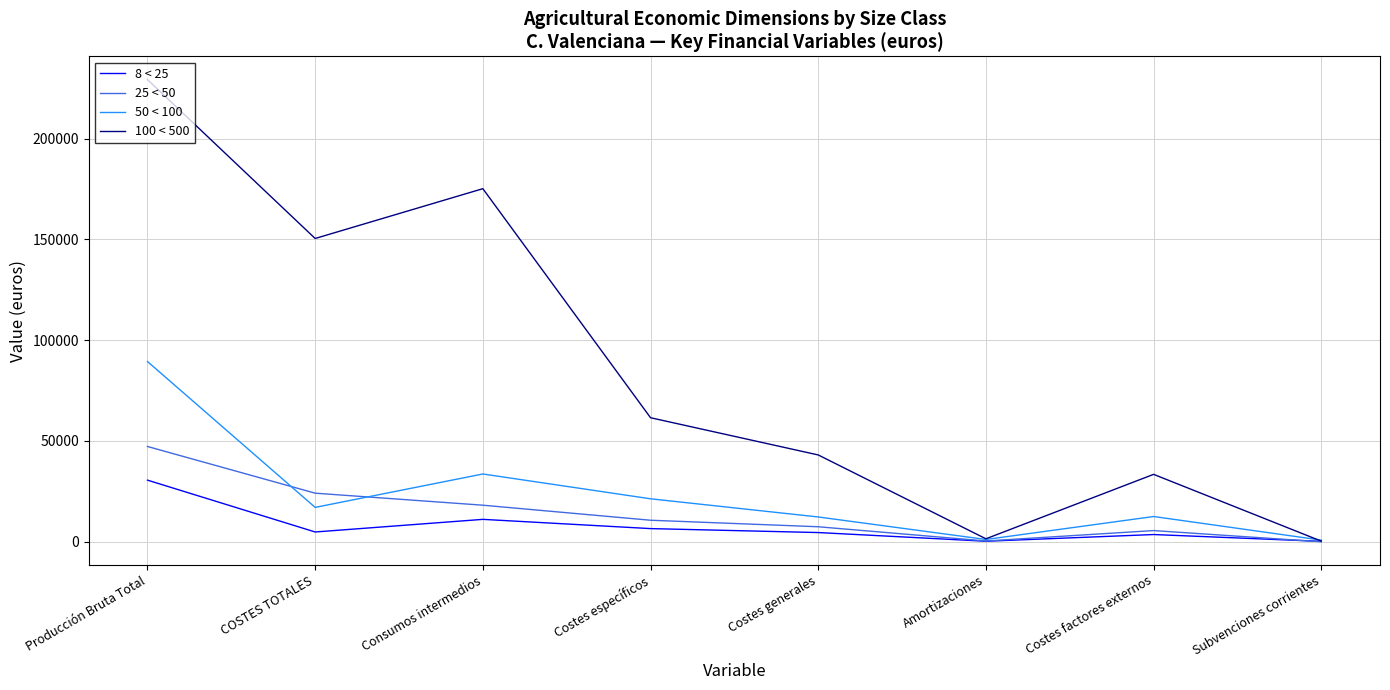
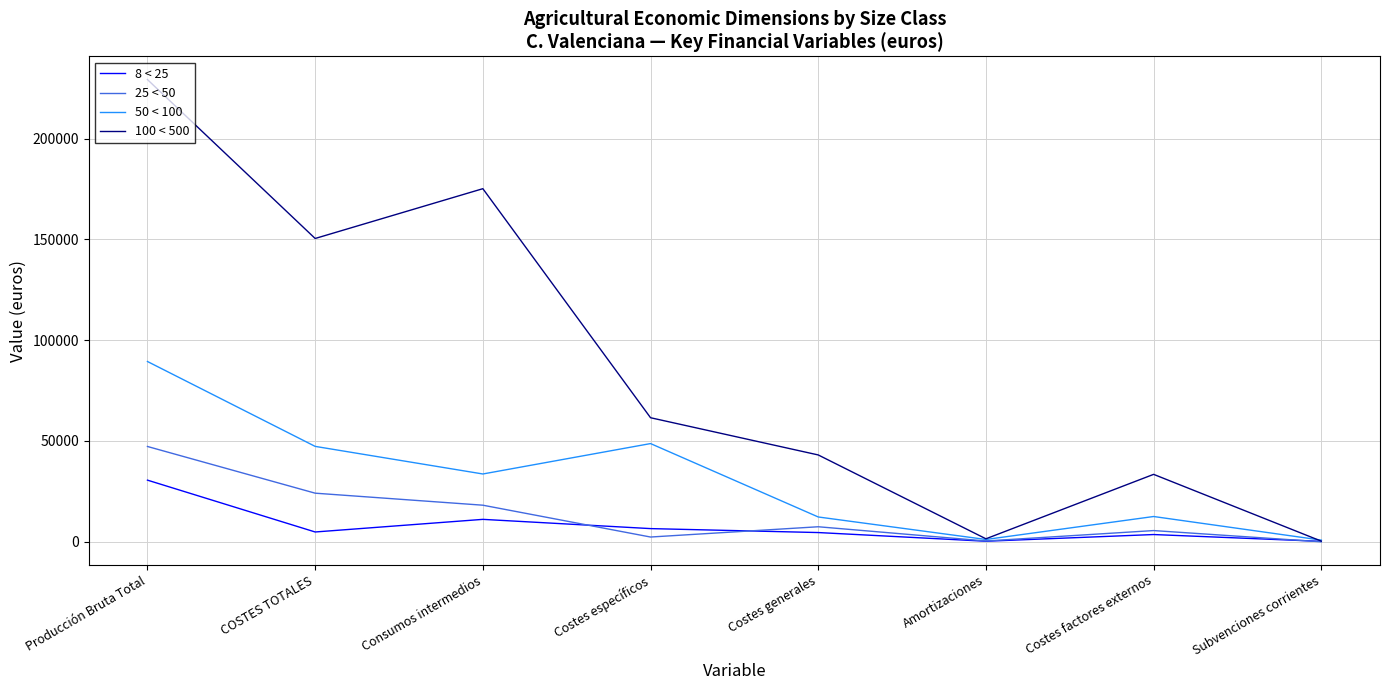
  {
    "8 < 25": {
      "Producción Bruta Total": 31000,
      "COSTES TOTALES": 5000,
      "Consumos intermedios": 11000,
      "Costes específicos": 7000,
      "Costes generales": 5000,
      "Costes factores externos": 4000
    },
    "25 < 50": {
      "Producción Bruta Total": 47000,
      "COSTES TOTALES": 24000,
      "Consumos intermedios": 18000,
-     "Costes específicos": 11000,
+     "Costes específicos": 2000,
      "Costes generales": 7000,
      "Costes factores externos": 6000
    },
    "50 < 100": {
      "Producción Bruta Total": 89000,
-     "COSTES TOTALES": 17000,
+     "COSTES TOTALES": 47000,
      "Consumos intermedios": 34000,
-     "Costes específicos": 21000,
+     "Costes específicos": 49000,
      "Costes generales": 12000,
      "Costes factores externos": 13000
    },
    "100 < 500": {
      "COSTES TOTALES": 150000,
      "Consumos intermedios": 175000,
      "Costes específicos": 62000,
      "Costes generales": 43000,
      "Costes factores externos": 33000
    }
  }
